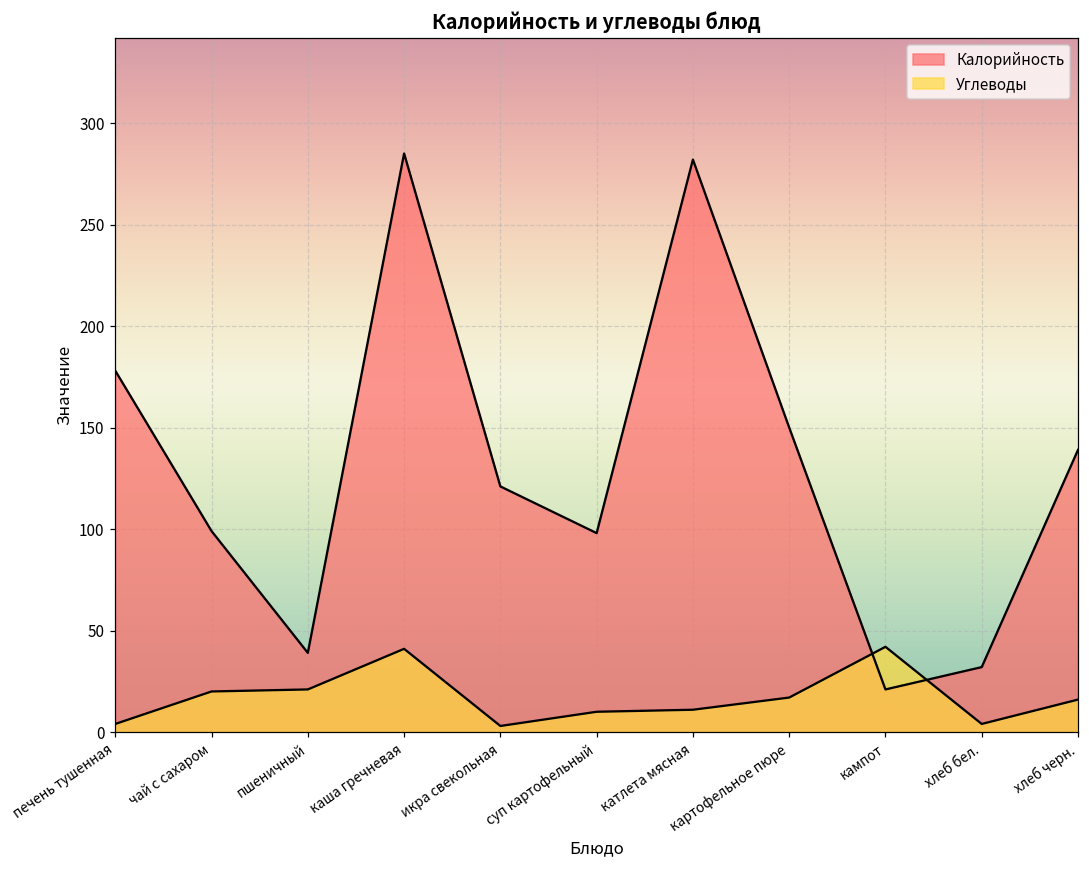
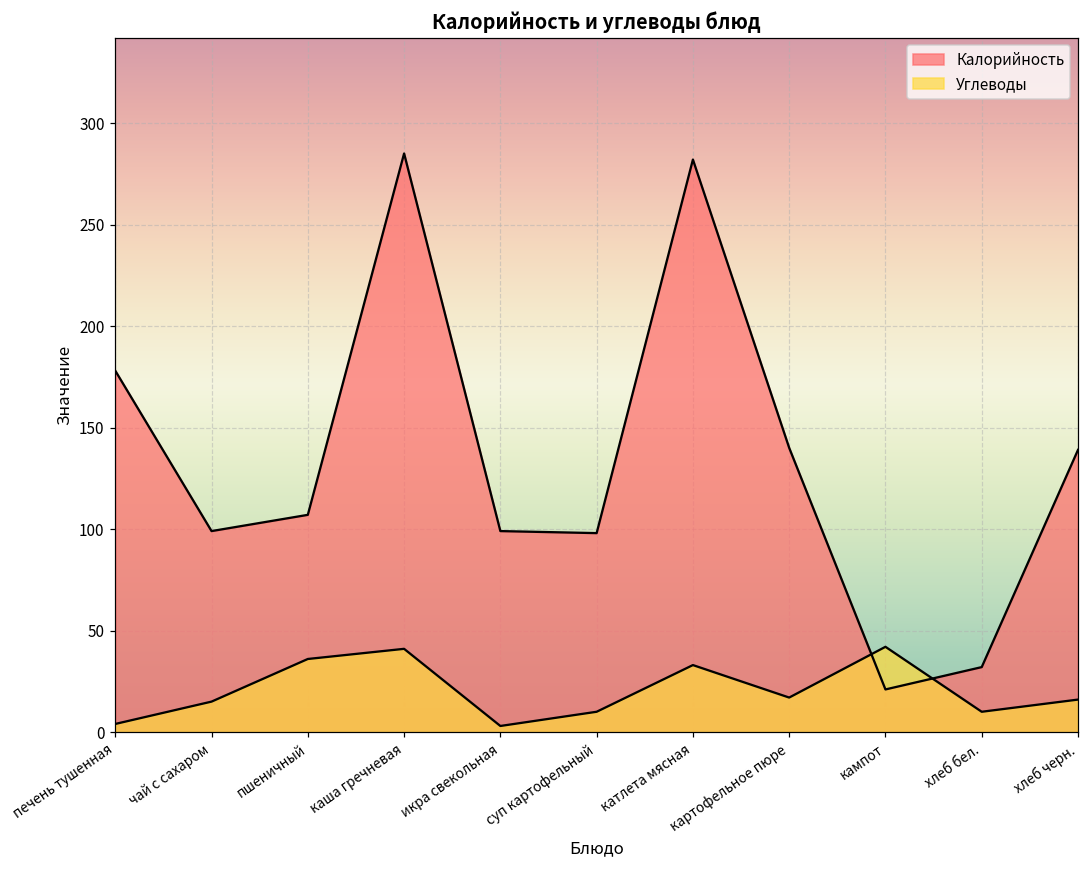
  {
    "Калорийность": {
      "печень тушенная": 178,
      "чай с сахаром": 99,
-     "пшеничный": 39,
+     "пшеничный": 107,
      "каша гречневая": 285,
-     "икра свекольная": 121,
+     "икра свекольная": 99,
      "суп картофельный": 98,
      "катлета мясная": 282,
-     "картофельное пюре": 150,
+     "картофельное пюре": 140,
      "кампот": 21,
      "хлеб бел.": 32,
      "хлеб черн.": 139
    },
    "Углеводы": {
      "печень тушенная": 4,
-     "чай с сахаром": 20,
-     "пшеничный": 21,
+     "чай с сахаром": 15,
+     "пшеничный": 36,
      "каша гречневая": 41,
      "икра свекольная": 3,
      "суп картофельный": 10,
-     "катлета мясная": 11,
+     "катлета мясная": 33,
      "картофельное пюре": 17,
      "кампот": 42,
-     "хлеб бел.": 4,
+     "хлеб бел.": 10,
      "хлеб черн.": 16
    }
  }
